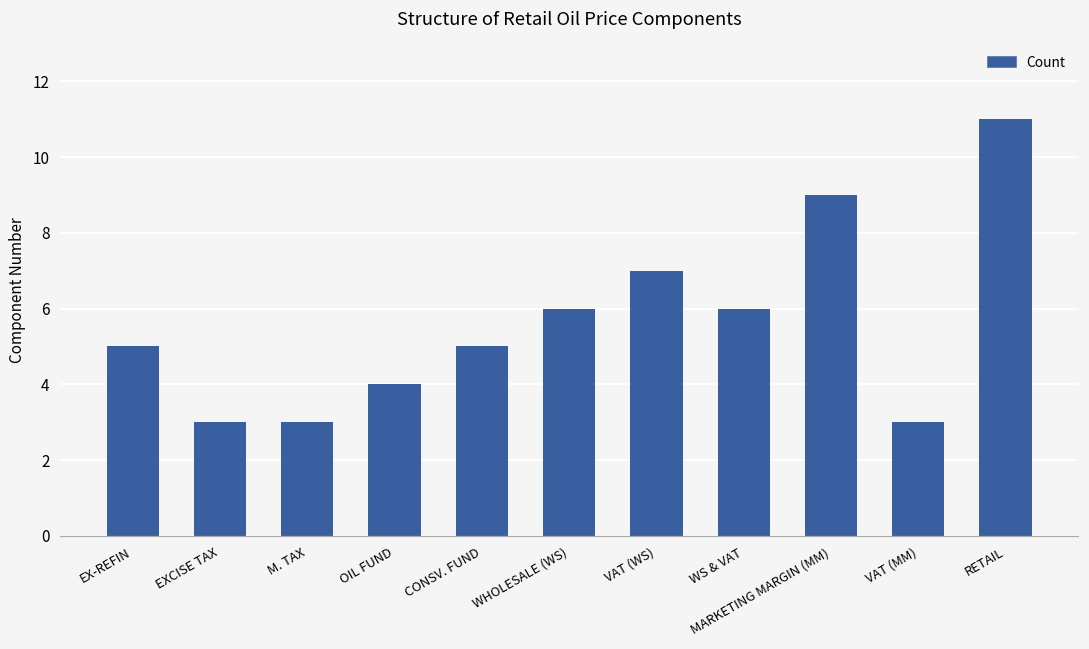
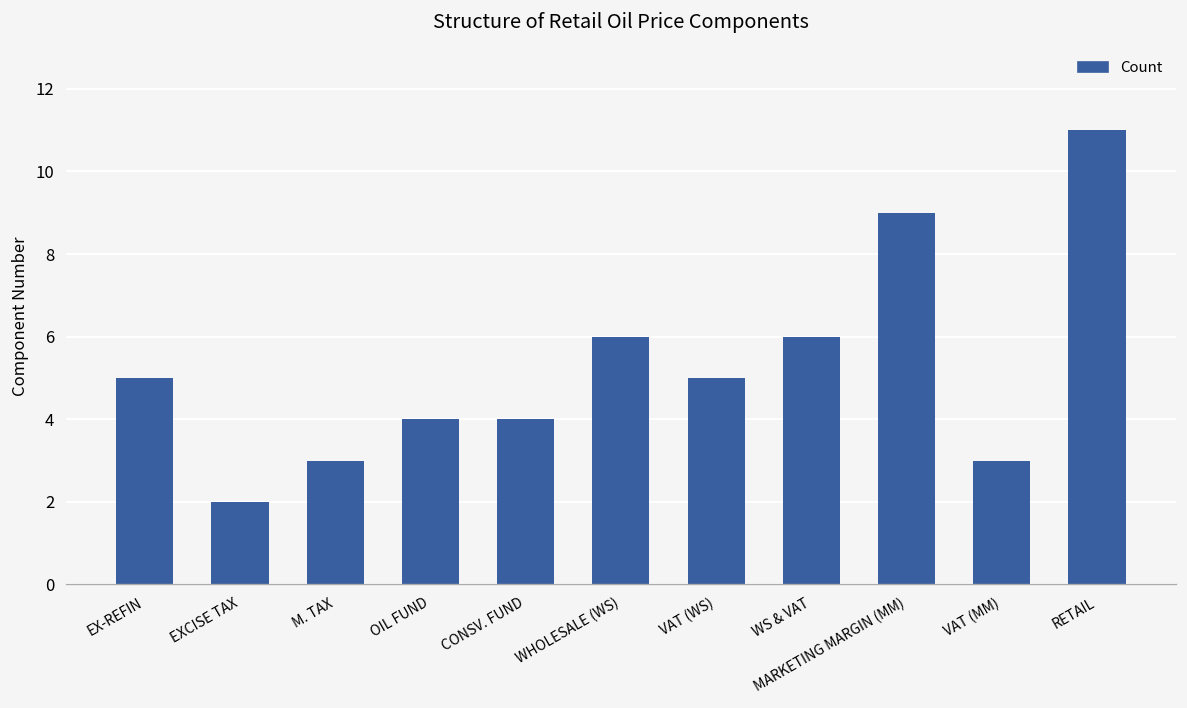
  {
    "EX-REFIN": 5,
-   "EXCISE TAX": 3,
+   "EXCISE TAX": 2,
    "M. TAX": 3,
    "OIL FUND": 4,
-   "CONSV. FUND": 5,
+   "CONSV. FUND": 4,
    "WHOLESALE (WS)": 6,
-   "VAT (WS)": 7,
+   "VAT (WS)": 5,
    "WS & VAT": 6,
    "MARKETING MARGIN (MM)": 9,
    "VAT (MM)": 3,
    "RETAIL": 11
  }
